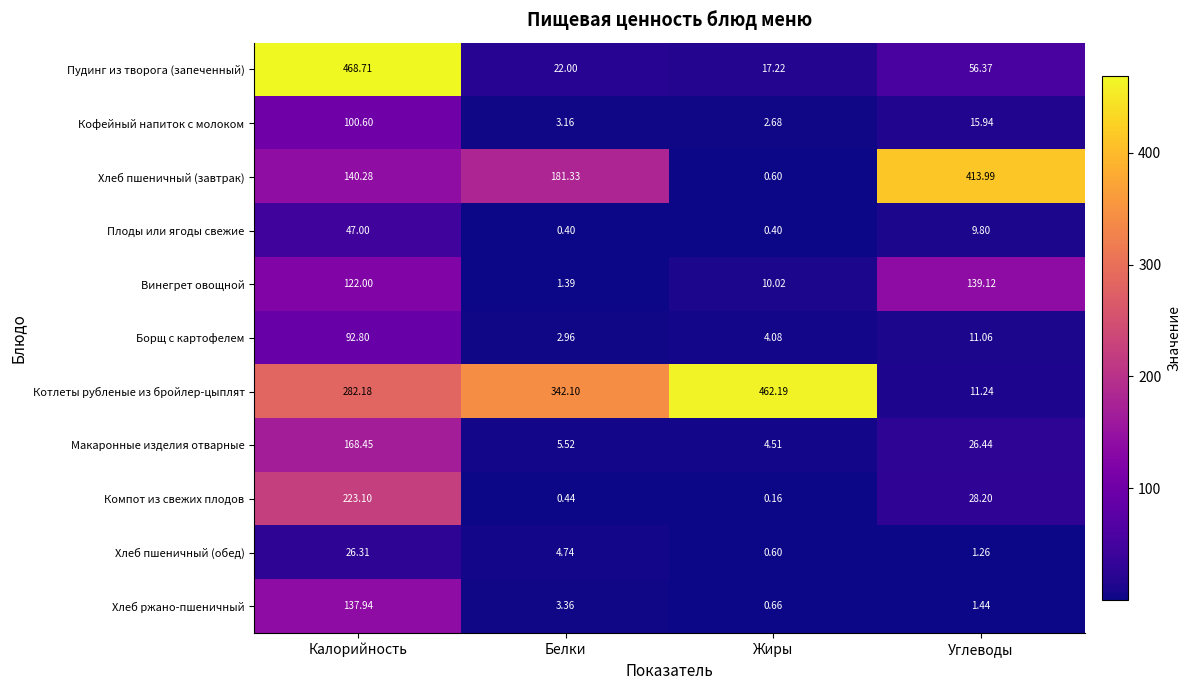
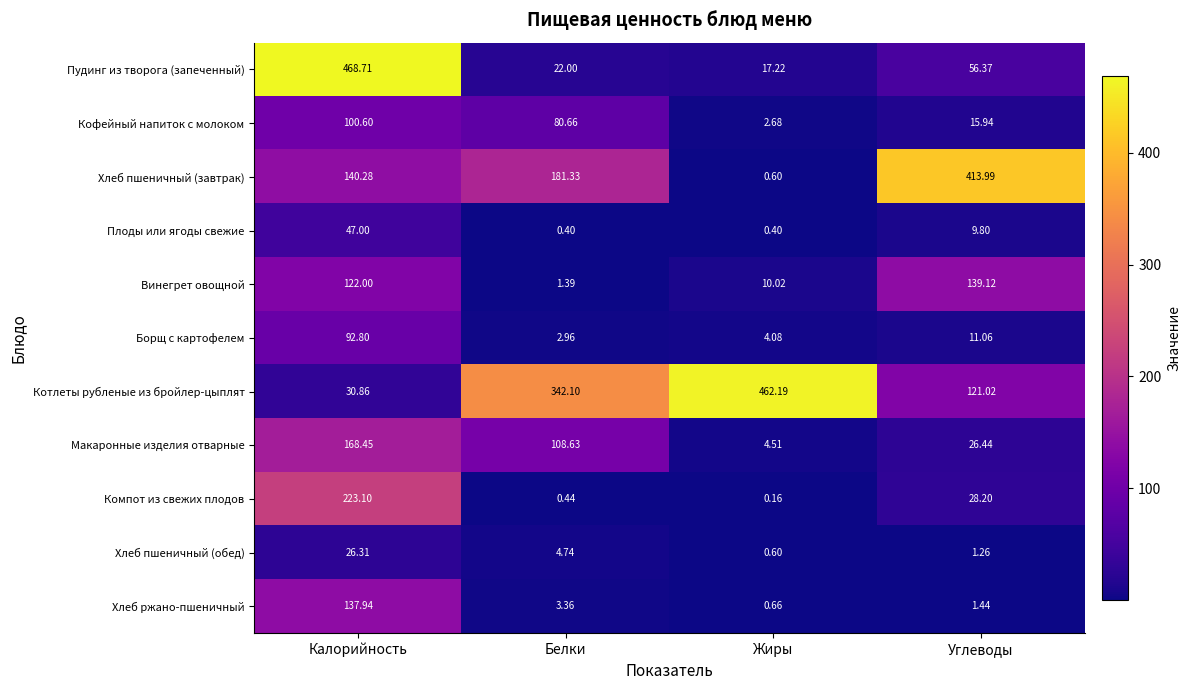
  {
    "Пудинг из творога (запеченный)": {
      "Калорийность": 468.71,
      "Белки": 22.00,
      "Жиры": 17.22,
      "Углеводы": 56.37
    },
    "Кофейный напиток с молоком": {
      "Калорийность": 100.60,
-     "Белки": 3.16,
+     "Белки": 80.66,
      "Жиры": 2.68,
      "Углеводы": 15.94
    },
    "Хлеб пшеничный (завтрак)": {
      "Калорийность": 140.28,
      "Белки": 181.33,
      "Жиры": 0.60,
      "Углеводы": 413.99
    },
    "Плоды или ягоды свежие": {
      "Калорийность": 47.00,
      "Белки": 0.40,
      "Жиры": 0.40,
      "Углеводы": 9.80
    },
    "Винегрет овощной": {
      "Калорийность": 122.00,
      "Белки": 1.39,
      "Жиры": 10.02,
      "Углеводы": 139.12
    },
    "Борщ с картофелем": {
      "Калорийность": 92.80,
      "Белки": 2.96,
      "Жиры": 4.08,
      "Углеводы": 11.06
    },
    "Котлеты рубленые из бройлер-цыплят": {
-     "Калорийность": 282.18,
+     "Калорийность": 30.86,
      "Белки": 342.10,
      "Жиры": 462.19,
-     "Углеводы": 11.24
+     "Углеводы": 121.02
    },
    "Макаронные изделия отварные": {
      "Калорийность": 168.45,
-     "Белки": 5.52,
+     "Белки": 108.63,
      "Жиры": 4.51,
      "Углеводы": 26.44
    },
    "Компот из свежих плодов": {
      "Калорийность": 223.10,
      "Белки": 0.44,
      "Жиры": 0.16,
      "Углеводы": 28.20
    },
    "Хлеб пшеничный (обед)": {
      "Калорийность": 26.31,
      "Белки": 4.74,
      "Жиры": 0.60,
      "Углеводы": 1.26
    },
    "Хлеб ржано-пшеничный": {
      "Калорийность": 137.94,
      "Белки": 3.36,
      "Жиры": 0.66,
      "Углеводы": 1.44
    }
  }
